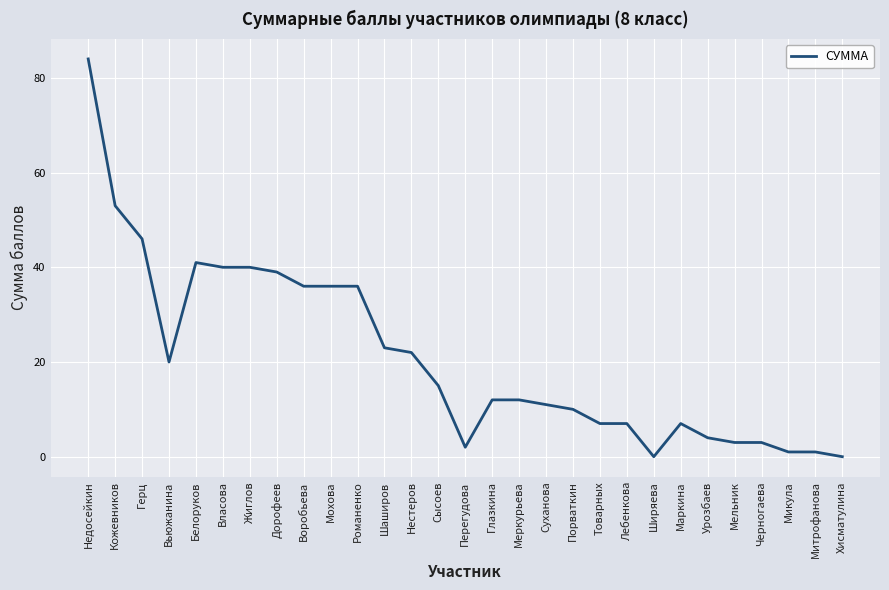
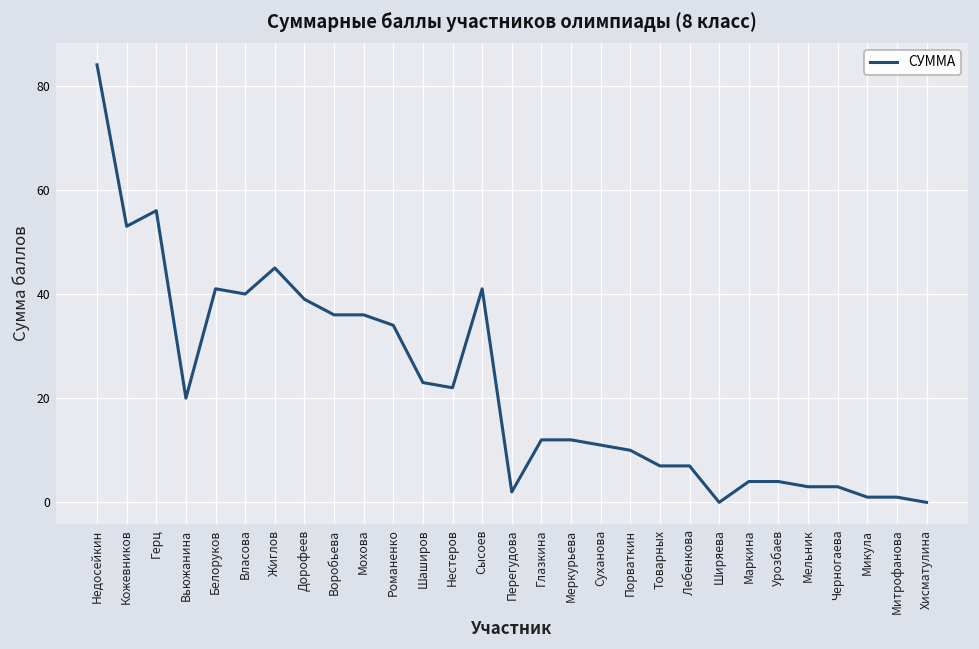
  {
    "Недосейкин": 84,
    "Кожевников": 53,
-   "Герц": 46,
+   "Герц": 56,
    "Вьюжанина": 20,
    "Белоруков": 41,
    "Власова": 40,
-   "Жиглов": 40,
+   "Жиглов": 45,
    "Дорофеев": 39,
    "Воробьева": 36,
    "Мохова": 36,
-   "Романенко": 36,
+   "Романенко": 34,
    "Шаширов": 23,
    "Нестеров": 22,
-   "Сысоев": 15,
+   "Сысоев": 41,
    "Перегудова": 2,
    "Глазкина": 12,
    "Меркурьева": 12,
    "Суханова": 11,
    "Порваткин": 10,
    "Товарных": 7,
    "Лебенкова": 7,
    "Ширяева": 0,
-   "Маркина": 7,
+   "Маркина": 4,
    "Урозбаев": 4,
    "Мельник": 3,
    "Черногаева": 3,
    "Микула": 1,
    "Митрофанова": 1,
    "Хисматулина": 0
  }
